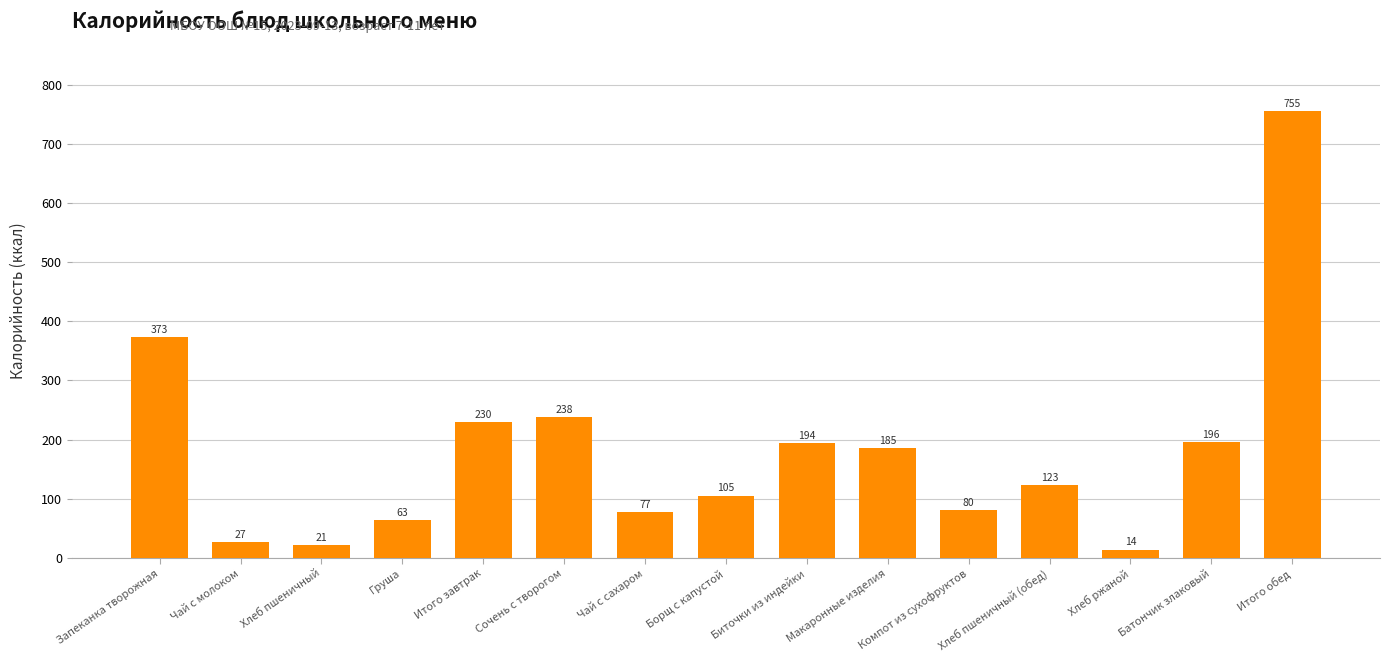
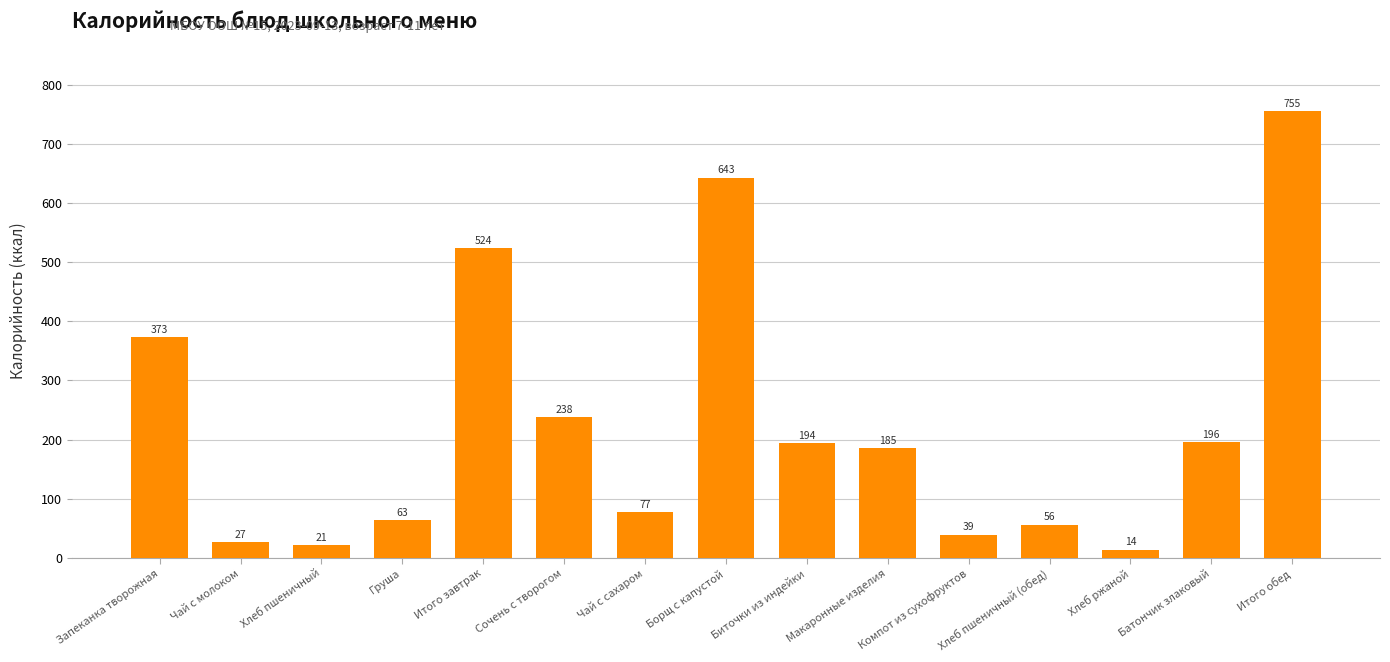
  {
    "Запеканка творожная": 373,
    "Чай с молоком": 27,
    "Хлеб пшеничный": 21,
    "Груша": 63,
-   "Итого завтрак": 230,
+   "Итого завтрак": 524,
    "Сочень с творогом": 238,
    "Чай с сахаром": 77,
-   "Борщ с капустой": 105,
+   "Борщ с капустой": 643,
    "Биточки из индейки": 194,
    "Макаронные изделия": 185,
-   "Компот из сухофруктов": 80,
-   "Хлеб пшеничный (обед)": 123,
+   "Компот из сухофруктов": 39,
+   "Хлеб пшеничный (обед)": 56,
    "Хлеб ржаной": 14,
    "Батончик злаковый": 196,
    "Итого обед": 755
  }
